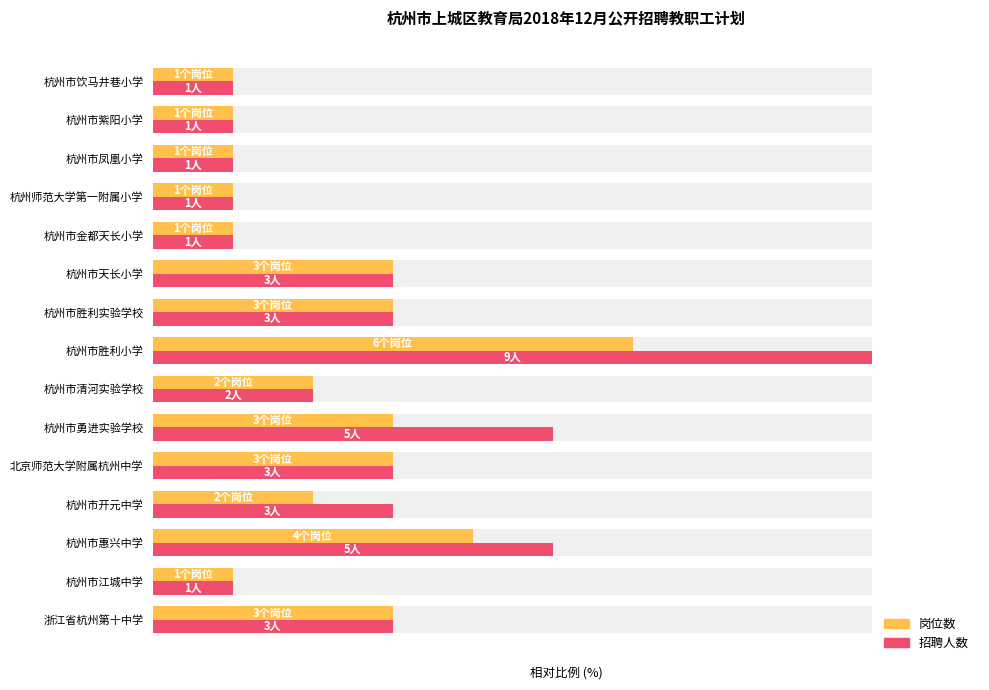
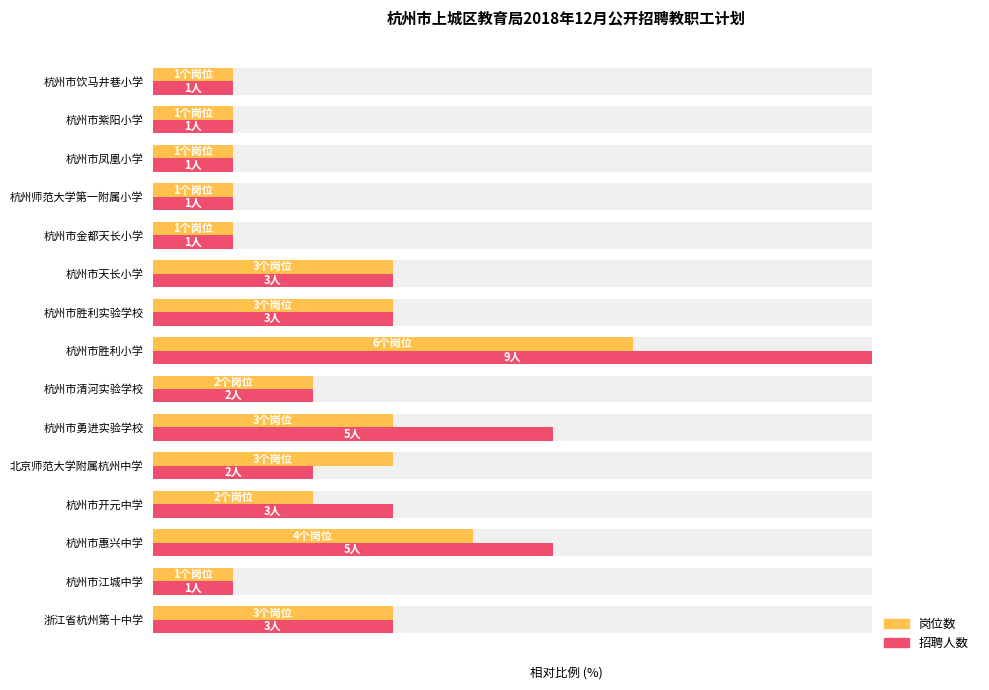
  {
    "招聘人数": {
-     "北京师范大学附属杭州中学": "3人"
+     "北京师范大学附属杭州中学": "2人"
    }
  }
